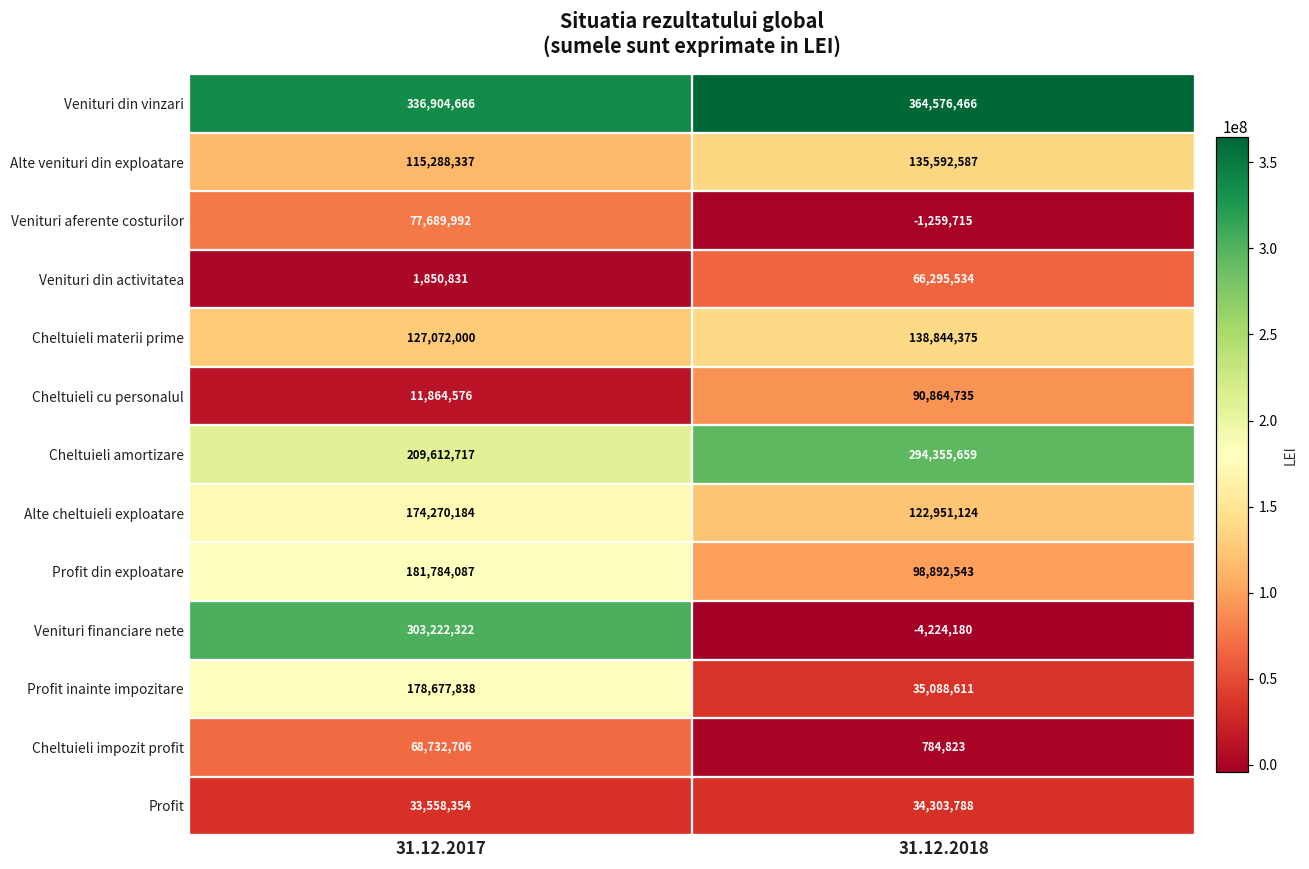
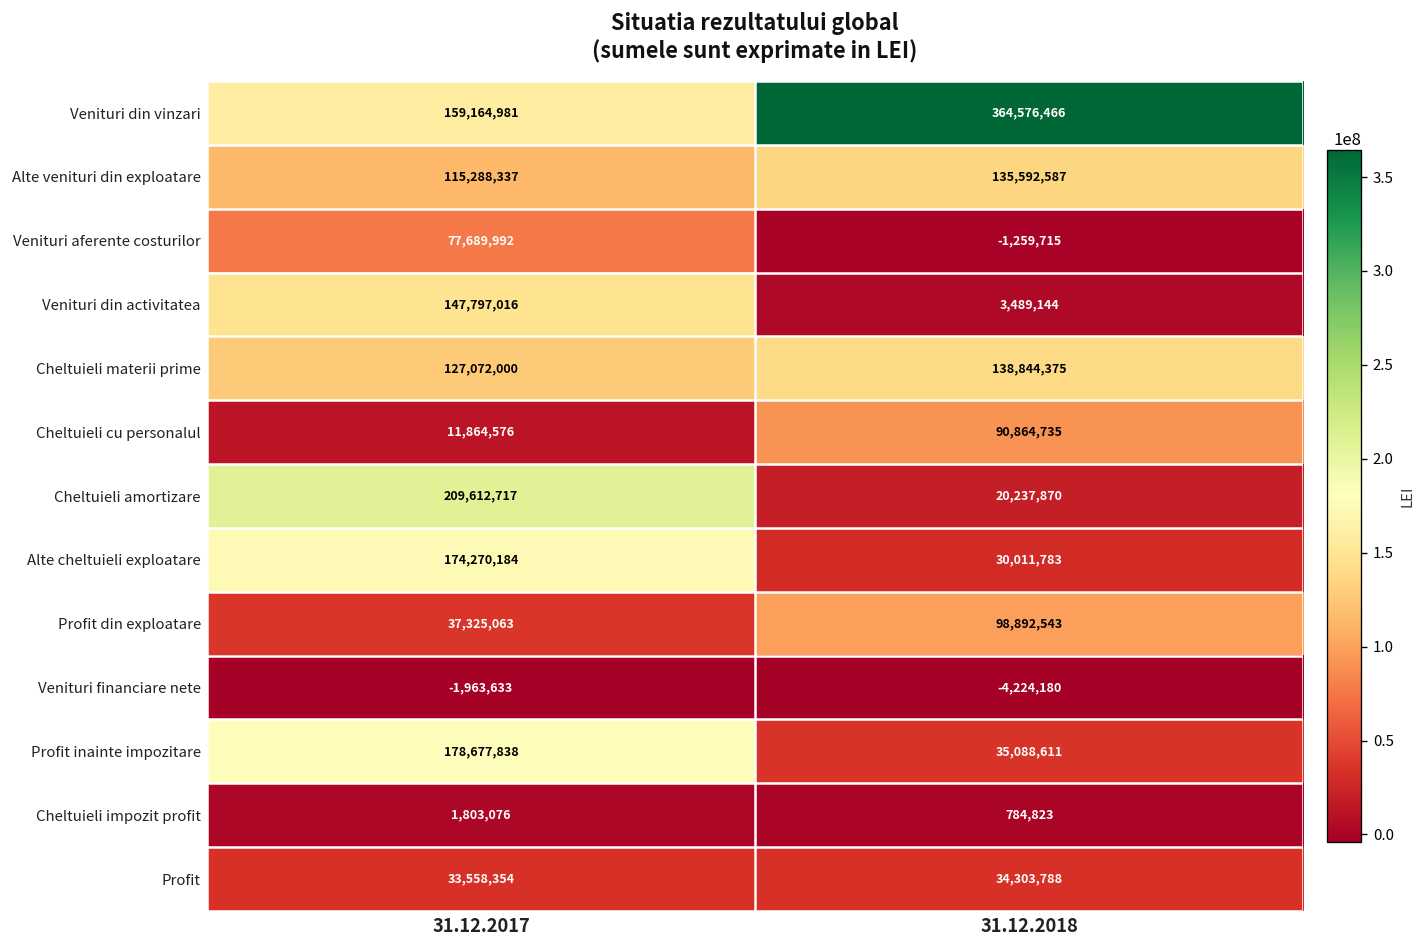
  {
    "Venituri din vinzari": {
-     "31.12.2017": "336,904,666",
+     "31.12.2017": "159,164,981",
      "31.12.2018": "364,576,466"
    },
    "Alte venituri din exploatare": {
      "31.12.2017": "115,288,337",
      "31.12.2018": "135,592,587"
    },
    "Venituri aferente costurilor": {
      "31.12.2017": "77,689,992",
      "31.12.2018": "-1,259,715"
    },
    "Venituri din activitatea": {
-     "31.12.2017": "1,850,831",
-     "31.12.2018": "66,295,534"
+     "31.12.2017": "147,797,016",
+     "31.12.2018": "3,489,144"
    },
    "Cheltuieli materii prime": {
      "31.12.2017": "127,072,000",
      "31.12.2018": "138,844,375"
    },
    "Cheltuieli cu personalul": {
      "31.12.2017": "11,864,576",
      "31.12.2018": "90,864,735"
    },
    "Cheltuieli amortizare": {
      "31.12.2017": "209,612,717",
-     "31.12.2018": "294,355,659"
+     "31.12.2018": "20,237,870"
    },
    "Alte cheltuieli exploatare": {
      "31.12.2017": "174,270,184",
-     "31.12.2018": "122,951,124"
+     "31.12.2018": "30,011,783"
    },
    "Profit din exploatare": {
-     "31.12.2017": "181,784,087",
+     "31.12.2017": "37,325,063",
      "31.12.2018": "98,892,543"
    },
    "Venituri financiare nete": {
-     "31.12.2017": "303,222,322",
+     "31.12.2017": "-1,963,633",
      "31.12.2018": "-4,224,180"
    },
    "Profit inainte impozitare": {
      "31.12.2017": "178,677,838",
      "31.12.2018": "35,088,611"
    },
    "Cheltuieli impozit profit": {
-     "31.12.2017": "68,732,706",
+     "31.12.2017": "1,803,076",
      "31.12.2018": "784,823"
    },
    "Profit": {
      "31.12.2017": "33,558,354",
      "31.12.2018": "34,303,788"
    }
  }
